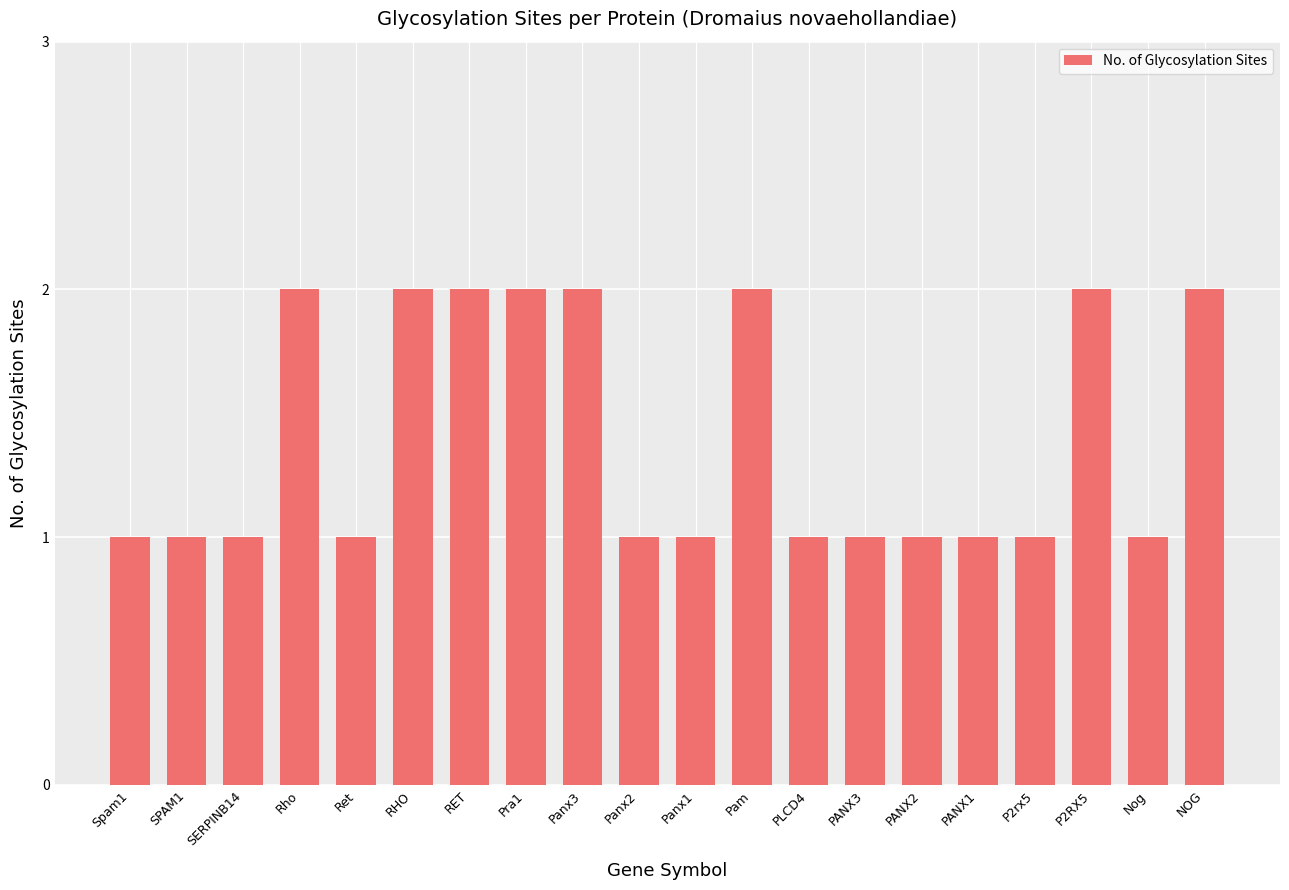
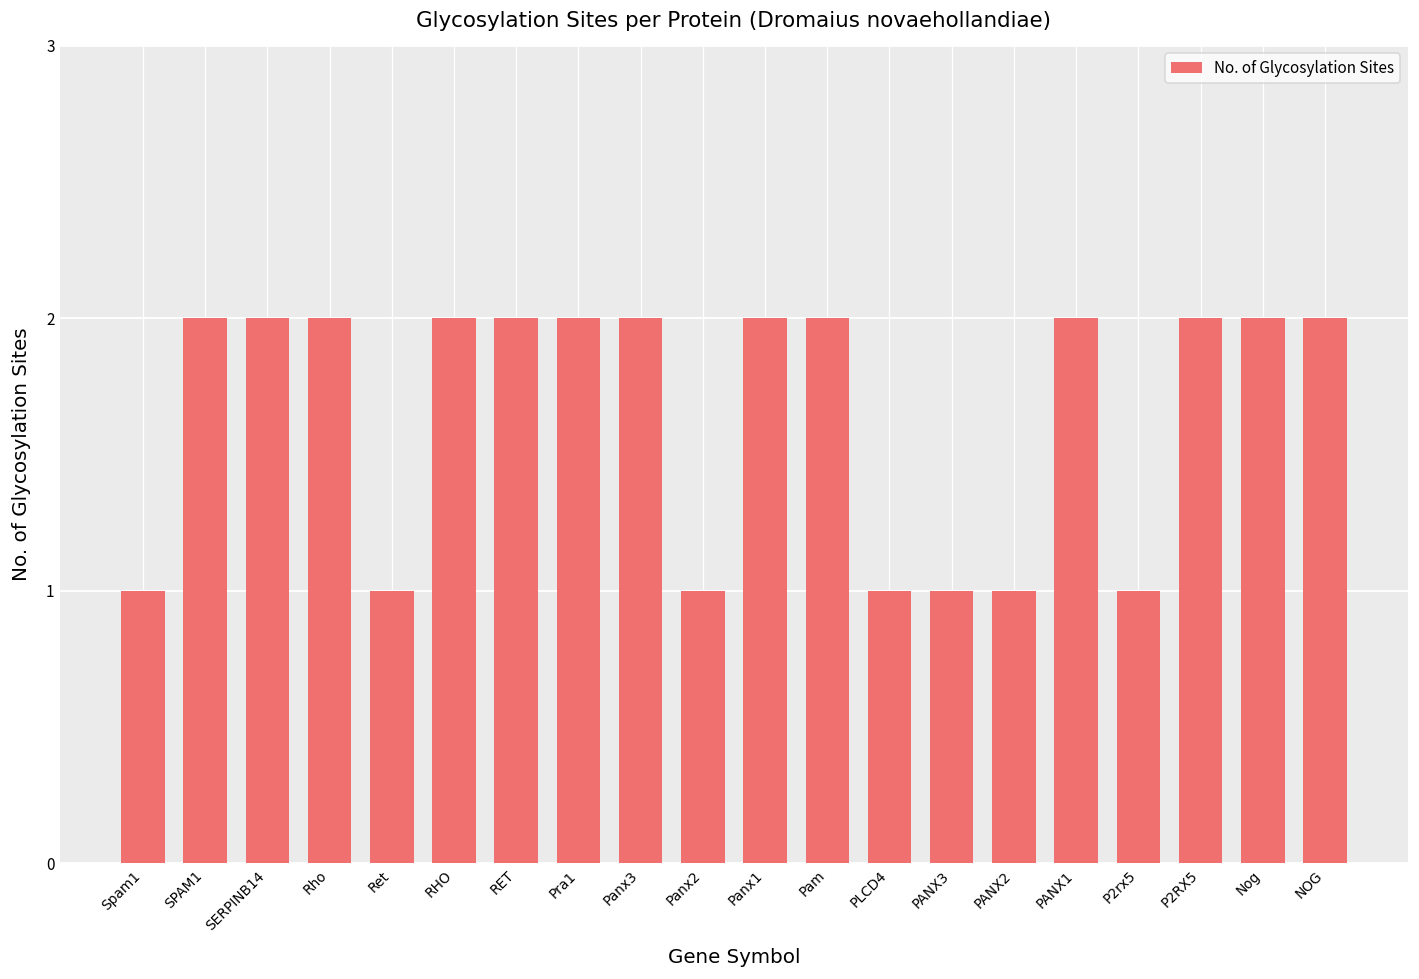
  {
    "Spam1": 1,
-   "SPAM1": 1,
-   "SERPINB14": 1,
+   "SPAM1": 2,
+   "SERPINB14": 2,
    "Rho": 2,
    "Ret": 1,
    "RHO": 2,
    "RET": 2,
    "Pra1": 2,
    "Panx3": 2,
    "Panx2": 1,
-   "Panx1": 1,
+   "Panx1": 2,
    "Pam": 2,
    "PLCD4": 1,
    "PANX3": 1,
    "PANX2": 1,
-   "PANX1": 1,
+   "PANX1": 2,
    "P2rx5": 1,
    "P2RX5": 2,
-   "Nog": 1,
+   "Nog": 2,
    "NOG": 2
  }
